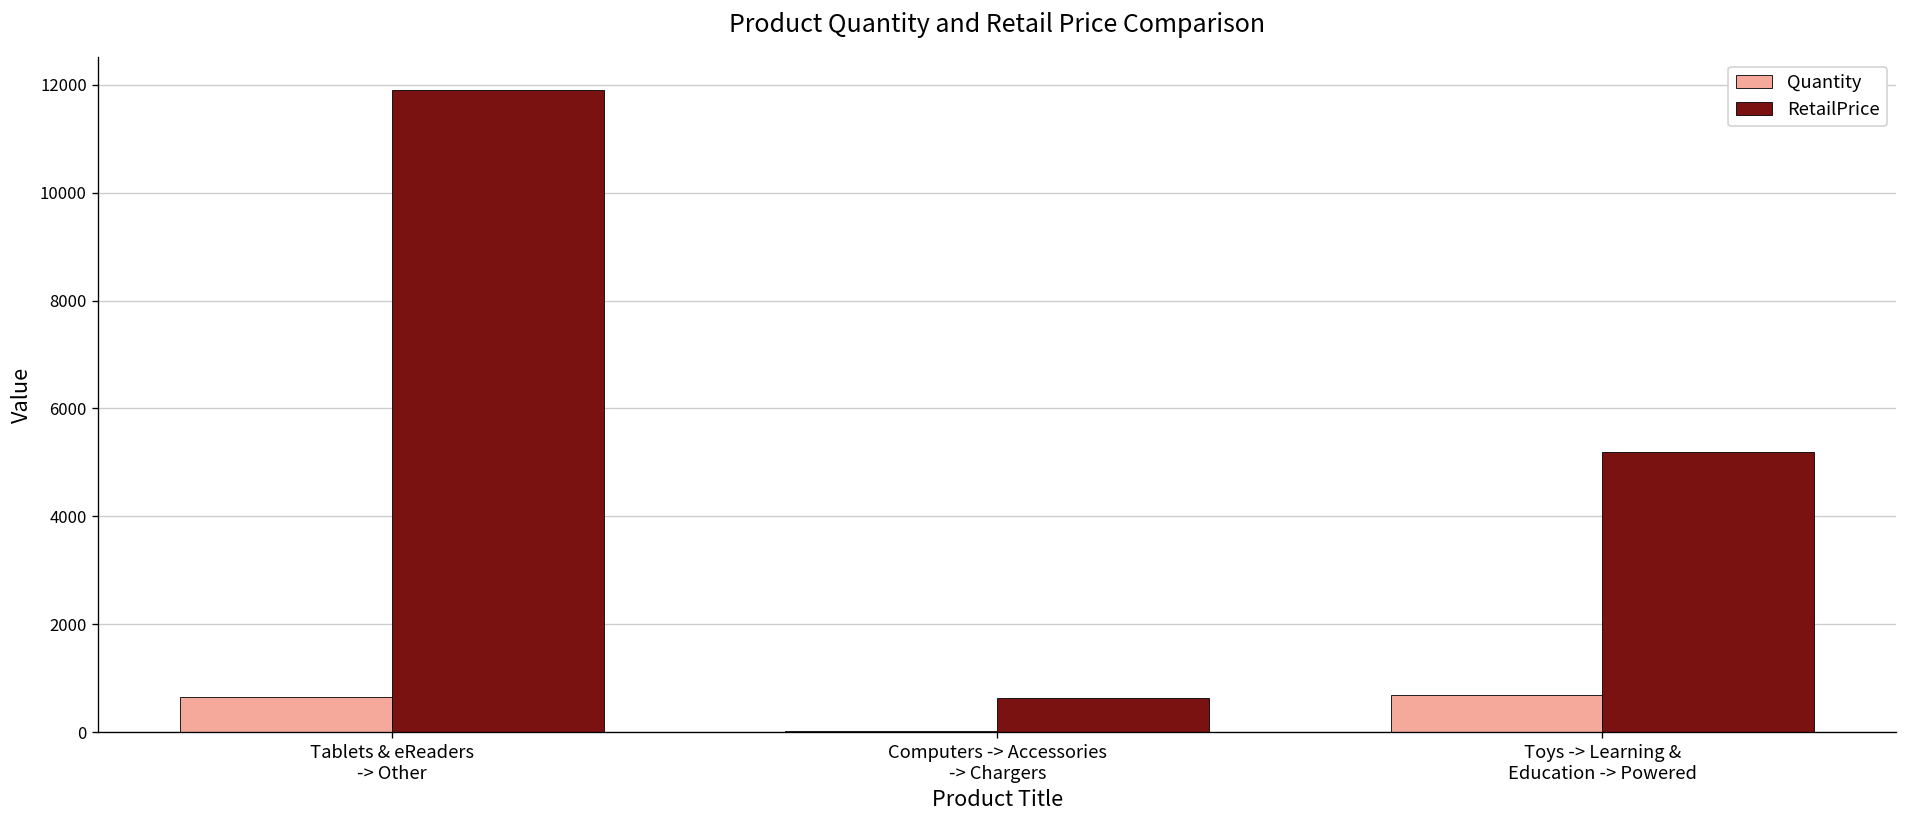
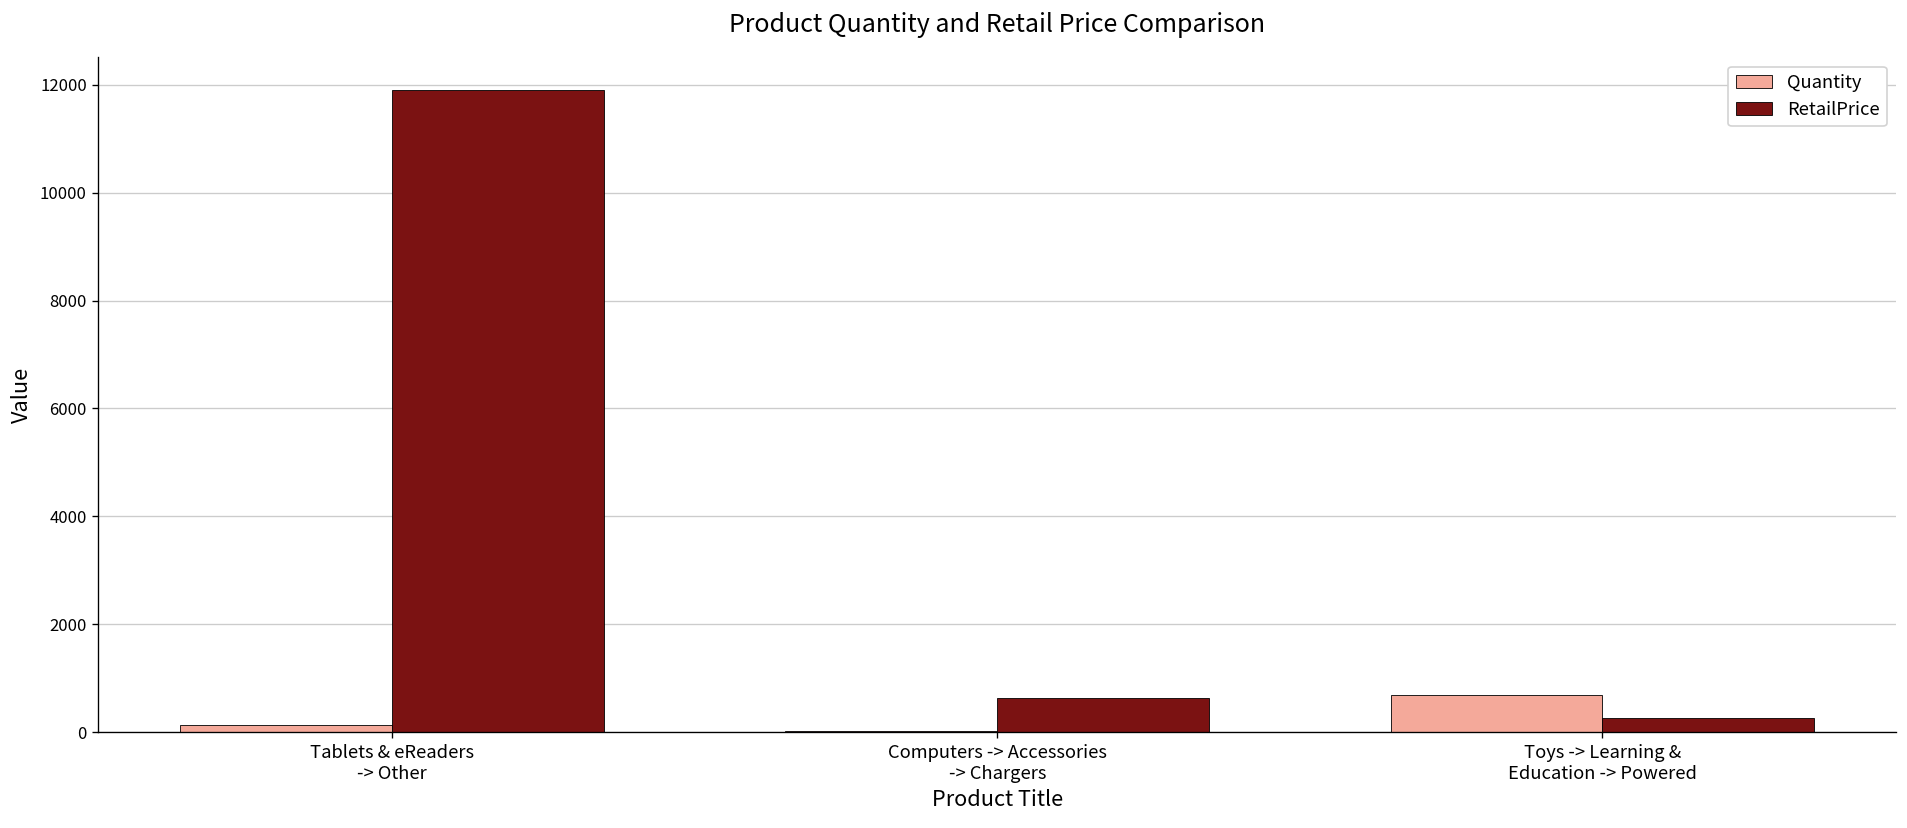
  {
    "Quantity": {
-     "Tablets & eReaders -> Other": 700,
+     "Tablets & eReaders -> Other": 100,
      "Toys -> Learning & Education -> Powered": 700
    },
    "RetailPrice": {
      "Tablets & eReaders -> Other": 11900,
      "Computers -> Accessories -> Chargers": 600,
-     "Toys -> Learning & Education -> Powered": 5200
+     "Toys -> Learning & Education -> Powered": 300
    }
  }
